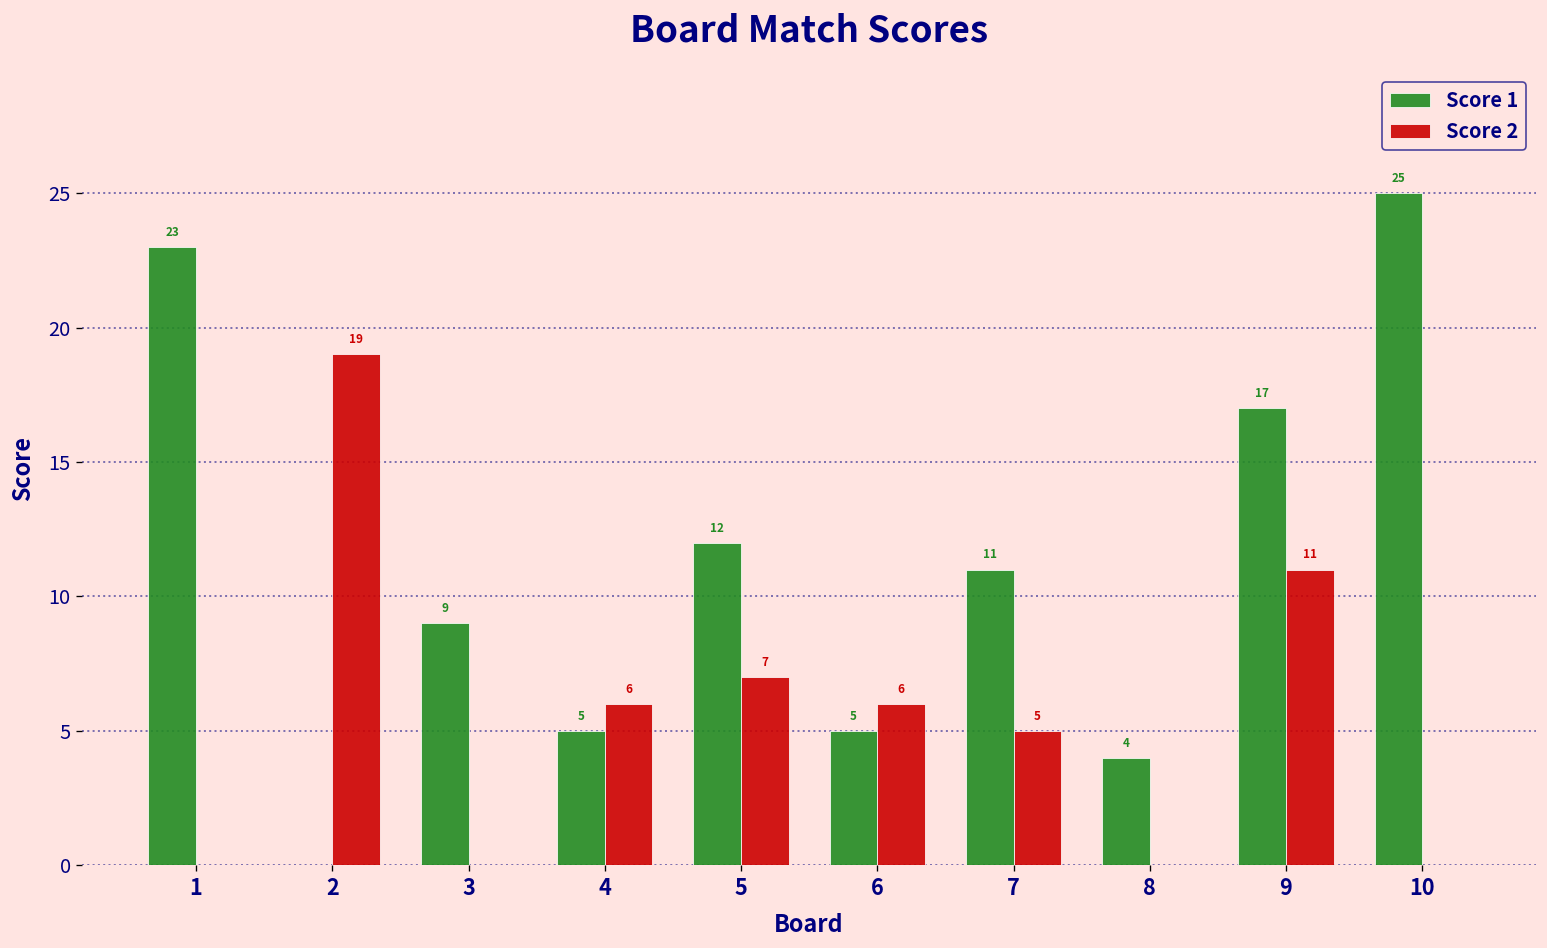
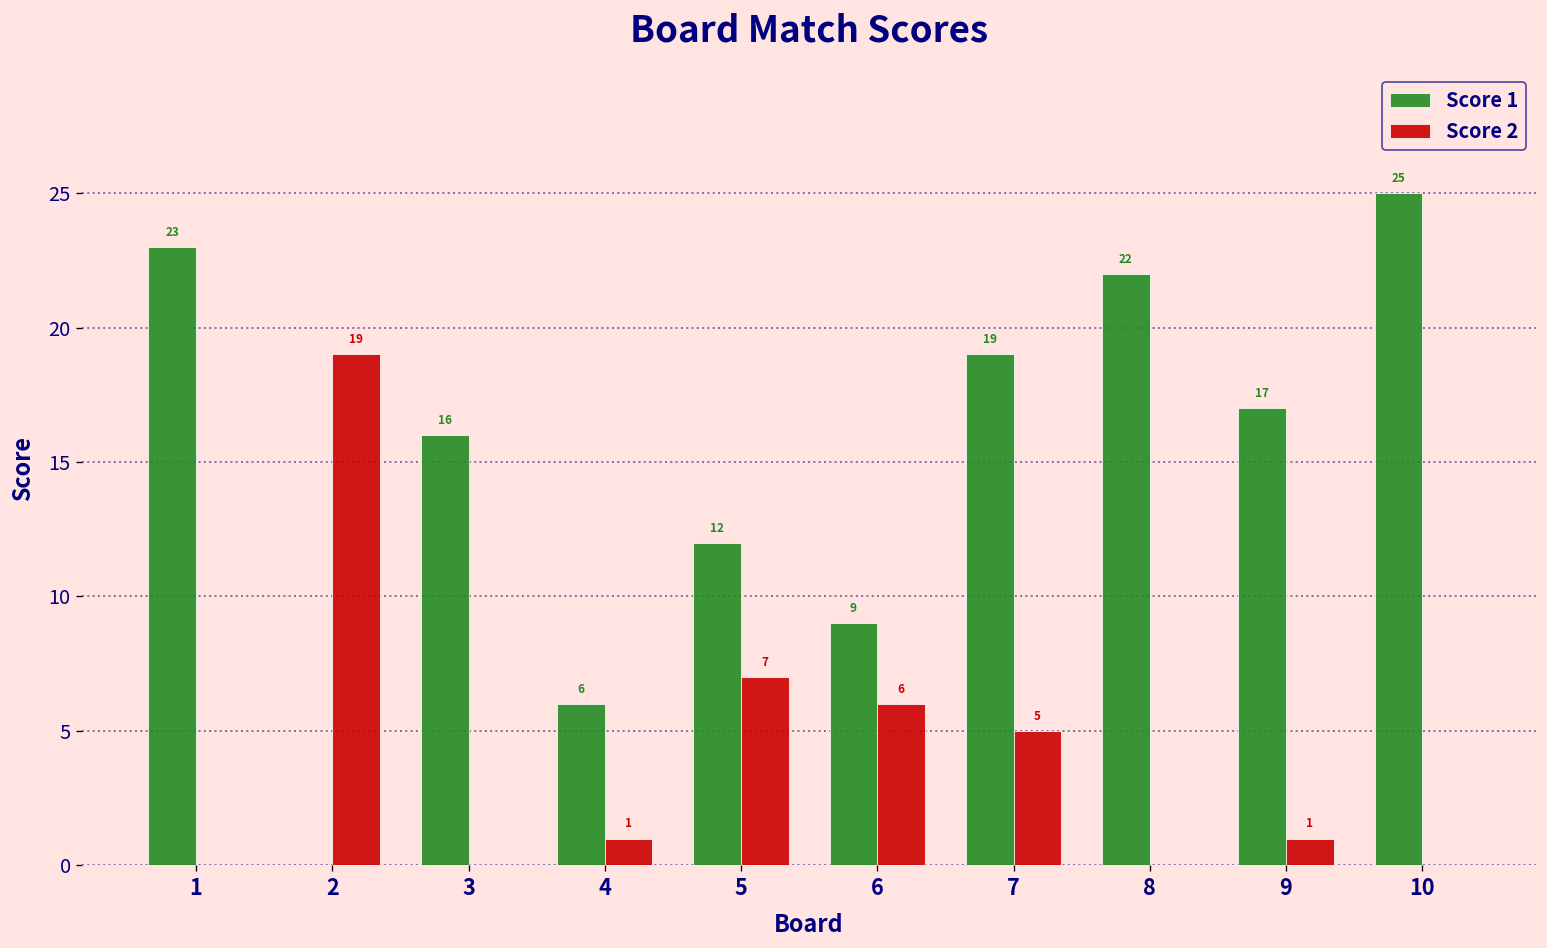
  {
    "Score 1": {
      "1": 23,
-     "3": 9,
-     "4": 5,
+     "3": 16,
+     "4": 6,
      "5": 12,
-     "6": 5,
-     "7": 11,
-     "8": 4,
+     "6": 9,
+     "7": 19,
+     "8": 22,
      "9": 17,
      "10": 25
    },
    "Score 2": {
      "2": 19,
-     "4": 6,
+     "4": 1,
      "5": 7,
      "6": 6,
      "7": 5,
-     "9": 11
+     "9": 1
    }
  }
